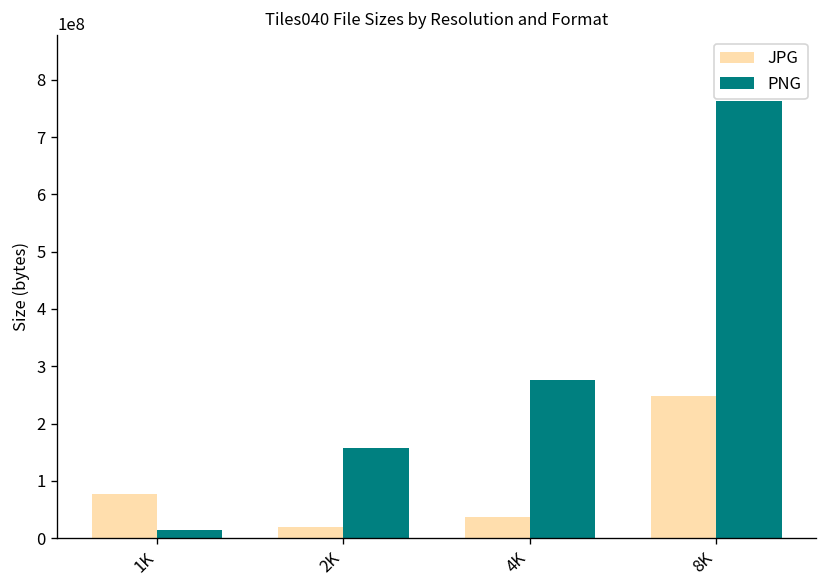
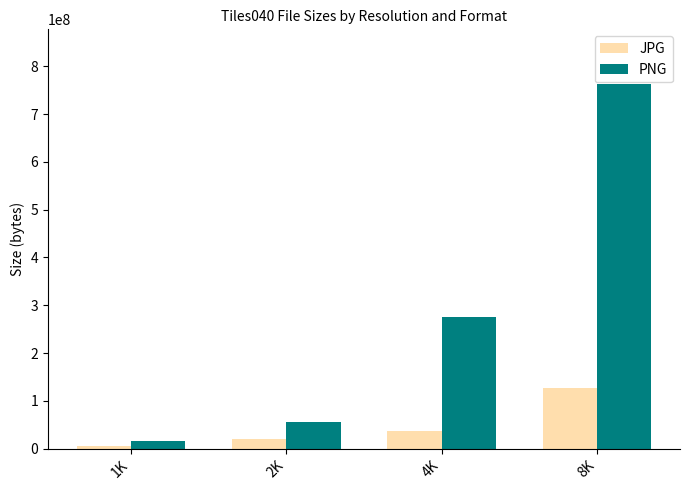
  {
    "JPG": {
-     "1K": 80000000,
+     "1K": 10000000,
      "2K": 20000000,
      "4K": 40000000,
-     "8K": 250000000
+     "8K": 130000000
    },
    "PNG": {
      "1K": 20000000,
-     "2K": 160000000,
+     "2K": 60000000,
      "4K": 280000000,
      "8K": 760000000
    }
  }
